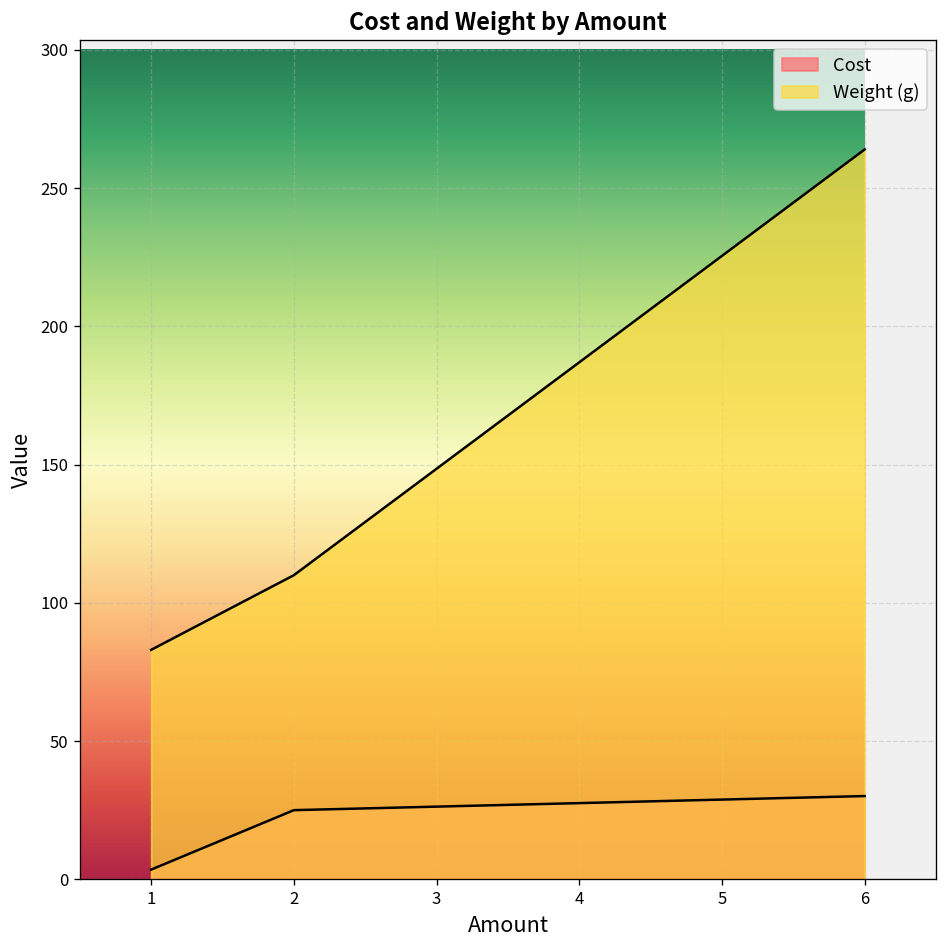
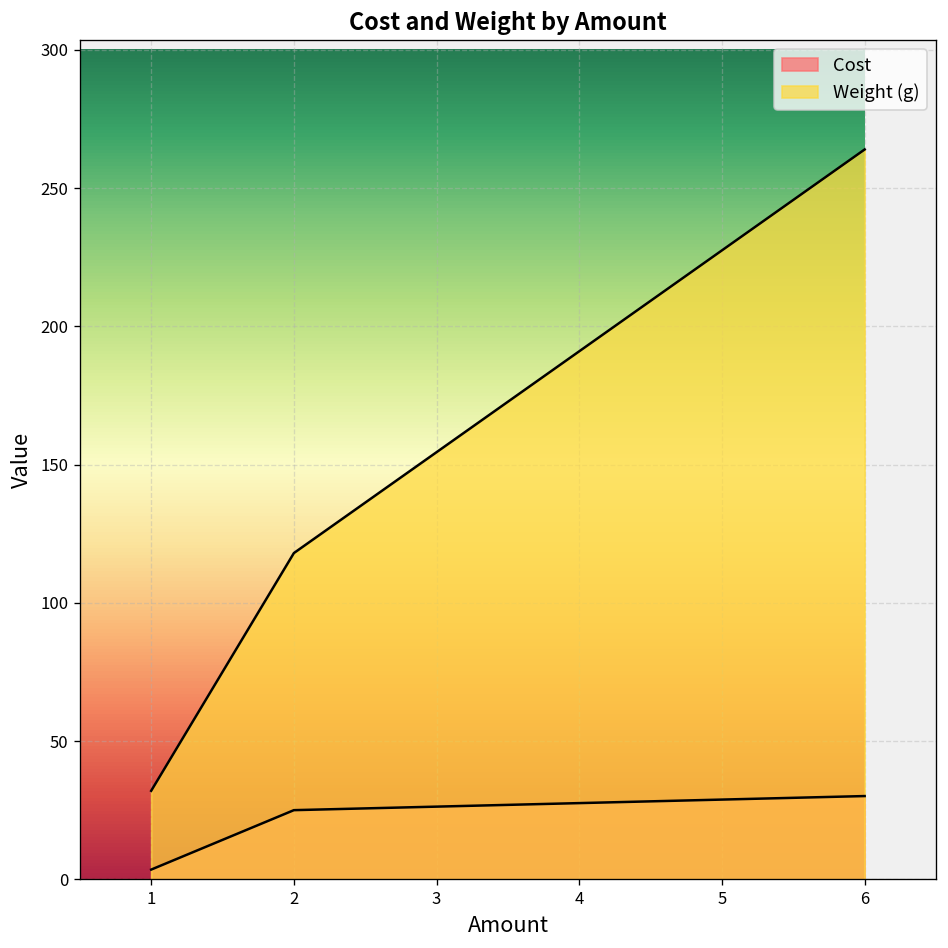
  {
    "Cost": {
      "1": 4,
      "2": 25,
      "6": 30
    },
    "Weight (g)": {
-     "1": 83,
-     "2": 110,
+     "1": 32,
+     "2": 118,
      "6": 264
    }
  }
